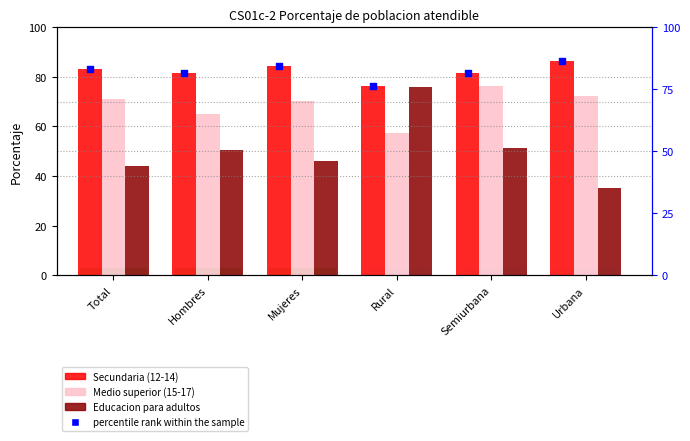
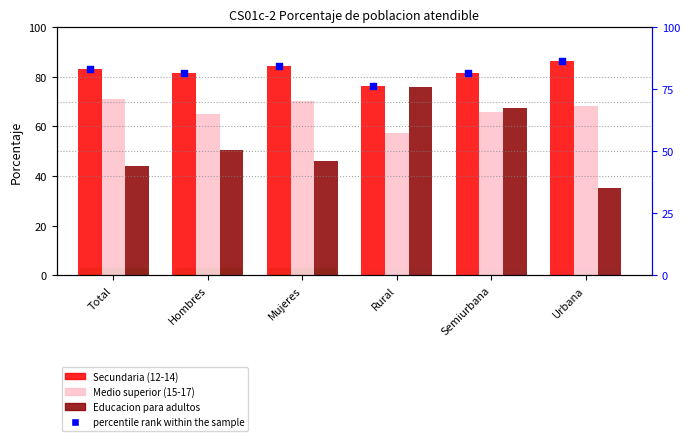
  {
    "Medio superior (15-17)": {
      "Total": 71,
      "Hombres": 65,
      "Mujeres": 70,
      "Rural": 57,
-     "Semiurbana": 76,
-     "Urbana": 72
+     "Semiurbana": 66,
+     "Urbana": 68
    },
    "Educacion para adultos": {
      "Total": 44,
      "Hombres": 50,
      "Mujeres": 46,
      "Rural": 76,
-     "Semiurbana": 51,
+     "Semiurbana": 67,
      "Urbana": 35
    }
  }
